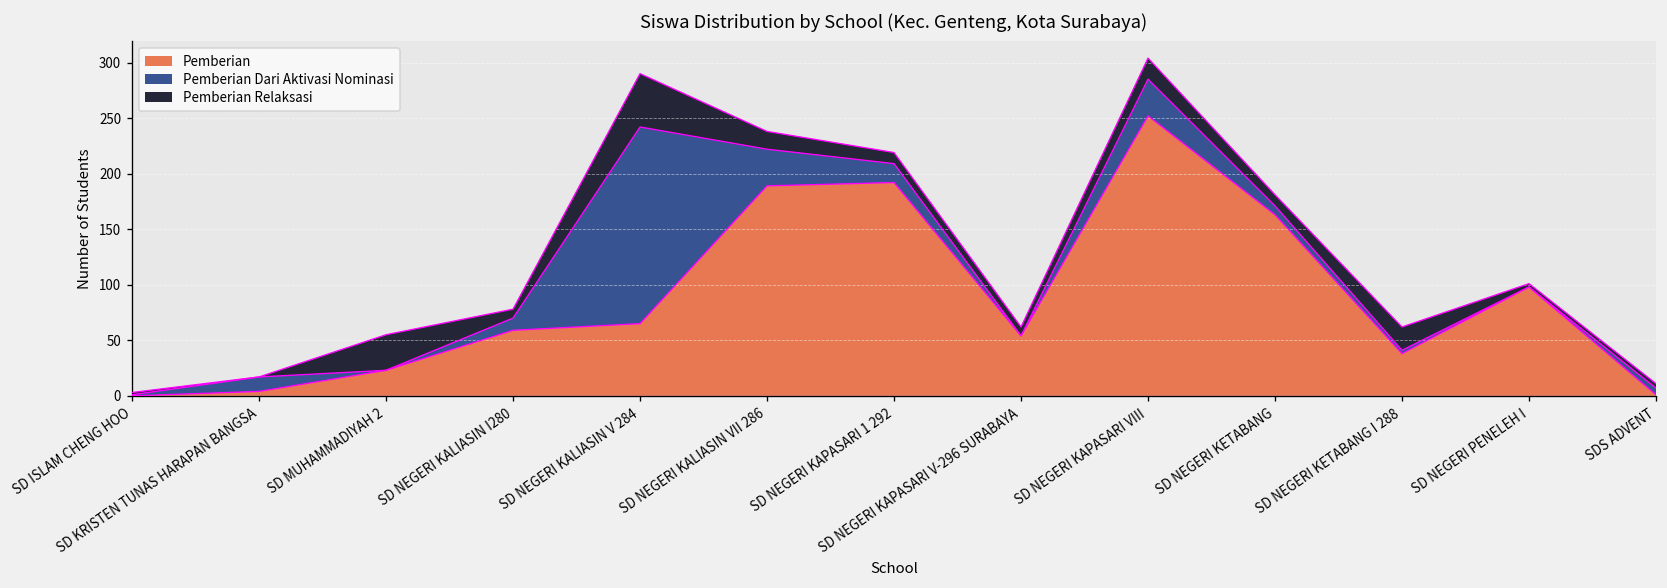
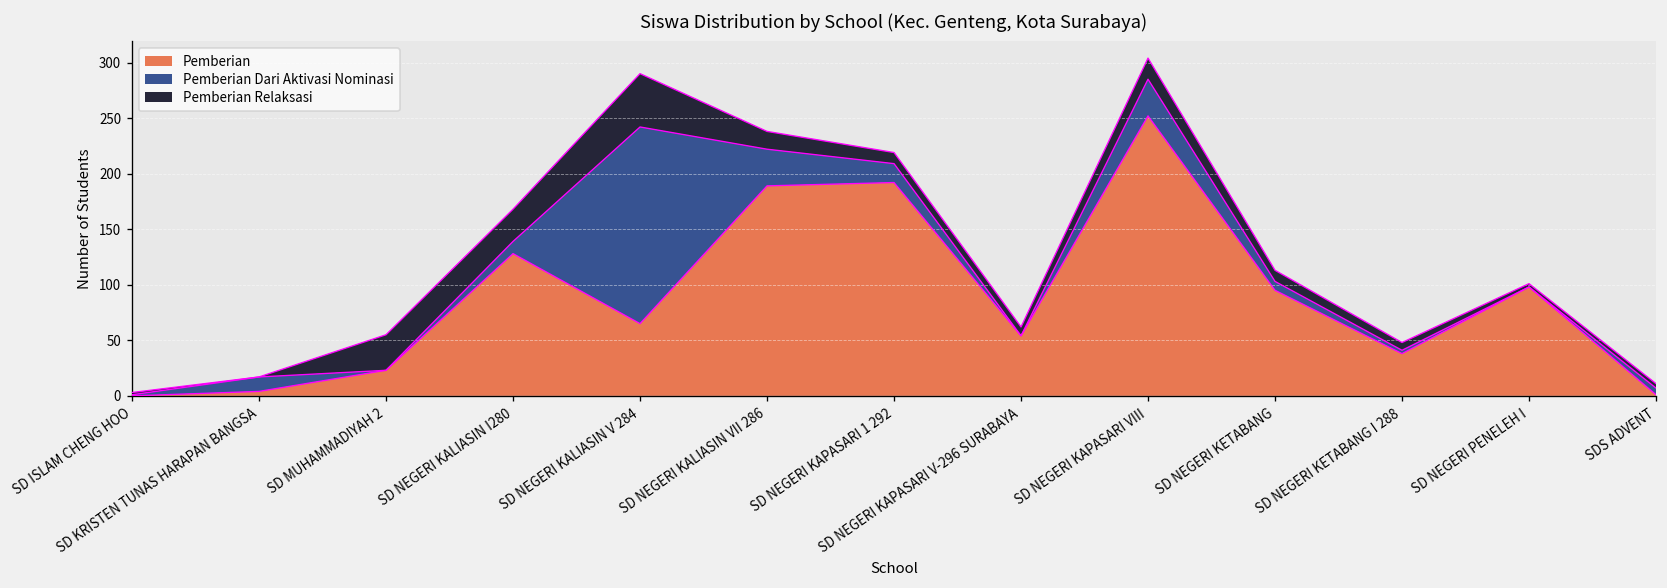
  {
    "Pemberian": {
      "SD KRISTEN TUNAS HARAPAN BANGSA": 0,
-     "SD NEGERI KALIASIN I280": 60,
+     "SD NEGERI KALIASIN I280": 130,
      "SD NEGERI KALIASIN V 284": 70,
      "SD NEGERI KALIASIN VII 286": 190,
      "SD NEGERI KAPASARI 1 292": 190,
      "SD NEGERI KAPASARI VIII": 250,
-     "SD NEGERI KETABANG": 160,
+     "SD NEGERI KETABANG": 100,
      "SD NEGERI KETABANG I 288": 40,
      "SDS ADVENT": 0
    },
    "Pemberian Dari Aktivasi Nominasi": {
      "SD NEGERI KALIASIN I280": 10,
      "SD NEGERI KALIASIN V 284": 180,
      "SD NEGERI KALIASIN VII 286": 30,
      "SD NEGERI KAPASARI 1 292": 20,
      "SD NEGERI KAPASARI VIII": 30,
      "SD NEGERI KETABANG": 10,
      "SD NEGERI KETABANG I 288": 0,
      "SDS ADVENT": 10
    },
    "Pemberian Relaksasi": {
      "SD MUHAMMADIYAH 2": 30,
-     "SD NEGERI KALIASIN I280": 10,
+     "SD NEGERI KALIASIN I280": 30,
      "SD NEGERI KALIASIN V 284": 50,
      "SD NEGERI KALIASIN VII 286": 20,
      "SD NEGERI KAPASARI 1 292": 10,
      "SD NEGERI KAPASARI V-296 SURABAYA": 10,
      "SD NEGERI KAPASARI VIII": 20,
      "SD NEGERI KETABANG": 10,
-     "SD NEGERI KETABANG I 288": 20,
+     "SD NEGERI KETABANG I 288": 10,
      "SD NEGERI PENELEH I": 0,
      "SDS ADVENT": 0
    }
  }
